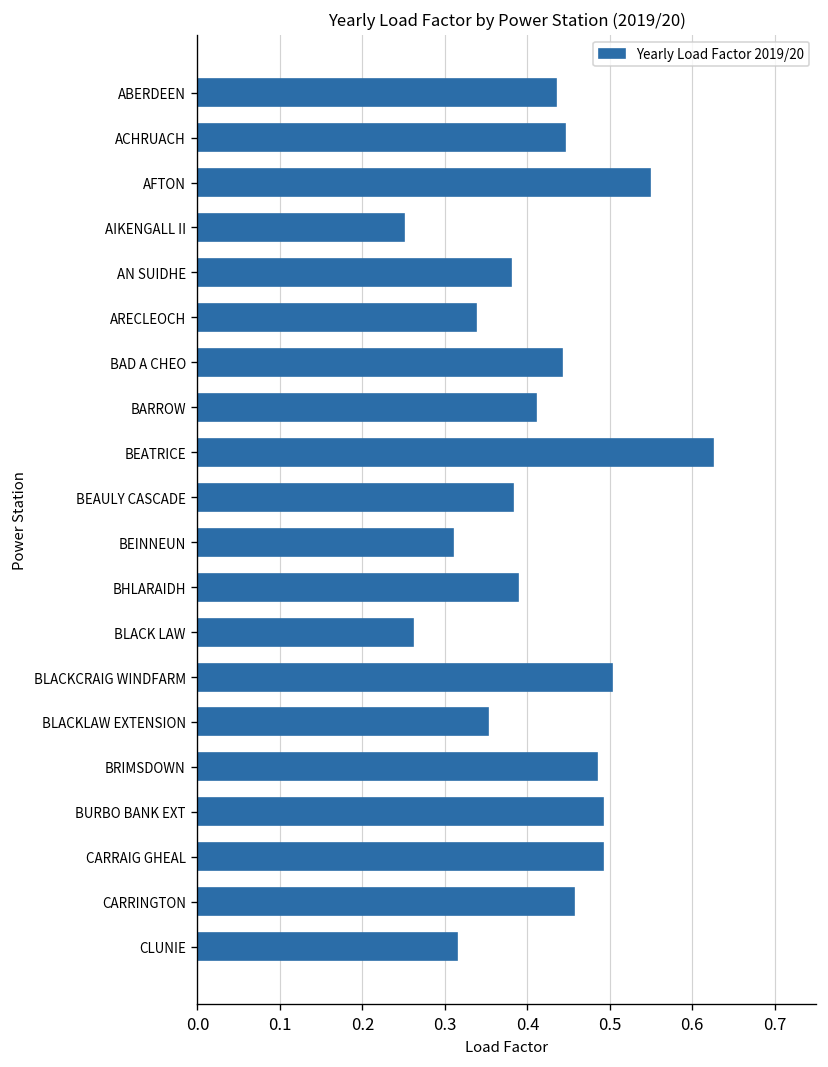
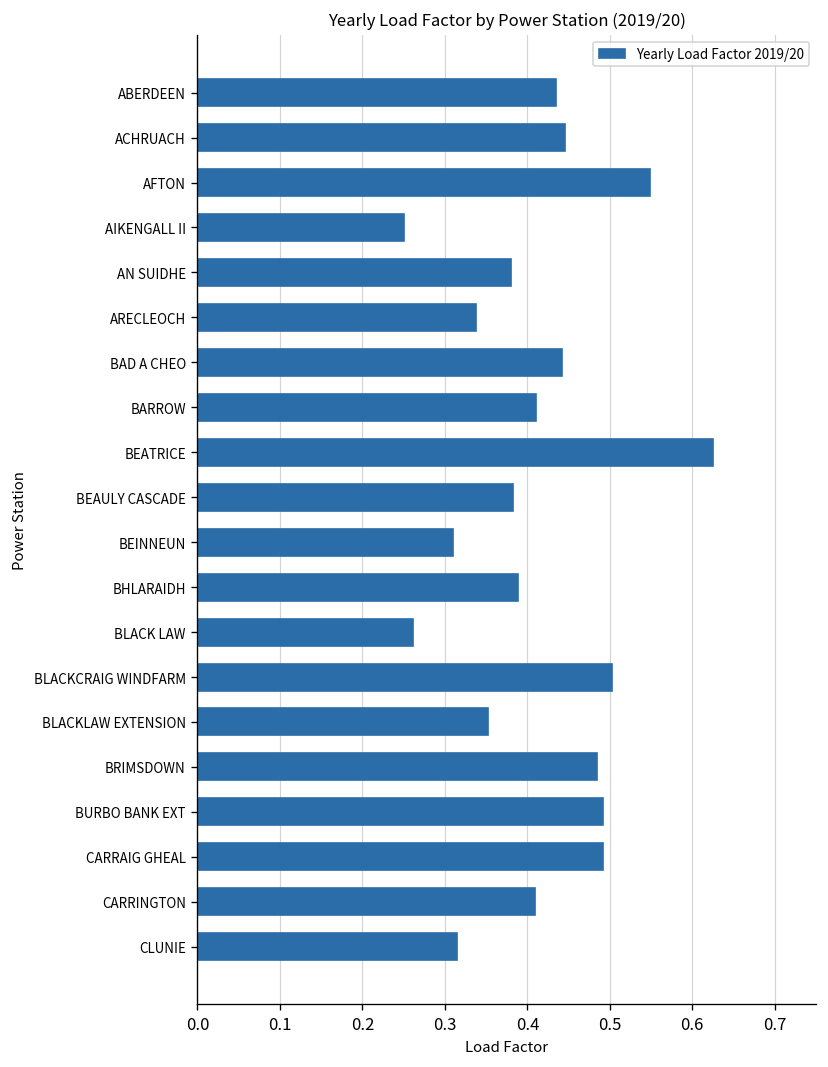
  {
    "ABERDEEN": 0.43,
    "ACHRUACH": 0.45,
    "AFTON": 0.55,
    "AIKENGALL II": 0.25,
    "AN SUIDHE": 0.38,
    "ARECLEOCH": 0.34,
    "BAD A CHEO": 0.44,
    "BARROW": 0.41,
    "BEATRICE": 0.62,
    "BEAULY CASCADE": 0.38,
    "BEINNEUN": 0.31,
    "BHLARAIDH": 0.39,
    "BLACK LAW": 0.26,
    "BLACKCRAIG WINDFARM": 0.50,
    "BLACKLAW EXTENSION": 0.35,
    "BRIMSDOWN": 0.49,
    "BURBO BANK EXT": 0.49,
    "CARRAIG GHEAL": 0.49,
-   "CARRINGTON": 0.46,
+   "CARRINGTON": 0.41,
    "CLUNIE": 0.31
  }
